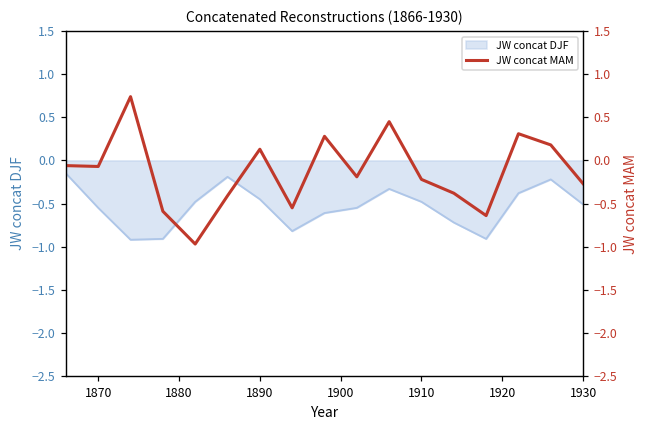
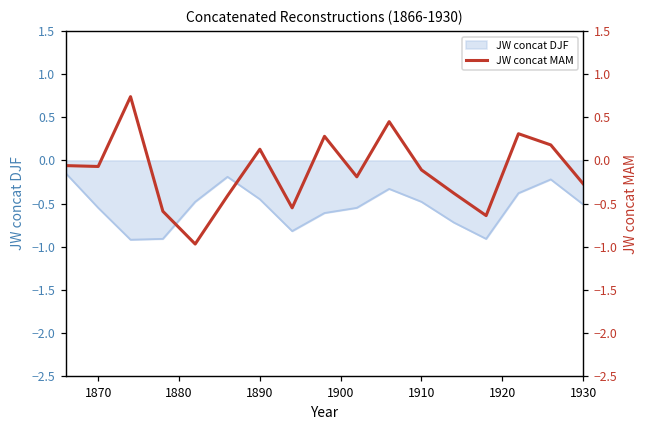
  {
    "JW concat MAM": {
      "1870": -0.1,
      "1890": 0.1,
-     "1910": -0.2,
+     "1910": -0.1,
      "1930": -0.3
    }
  }
